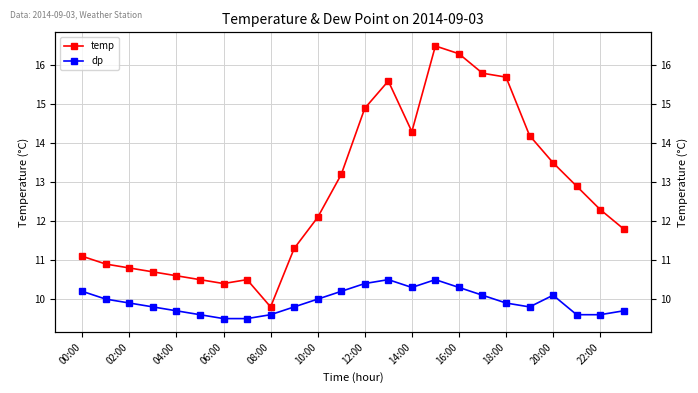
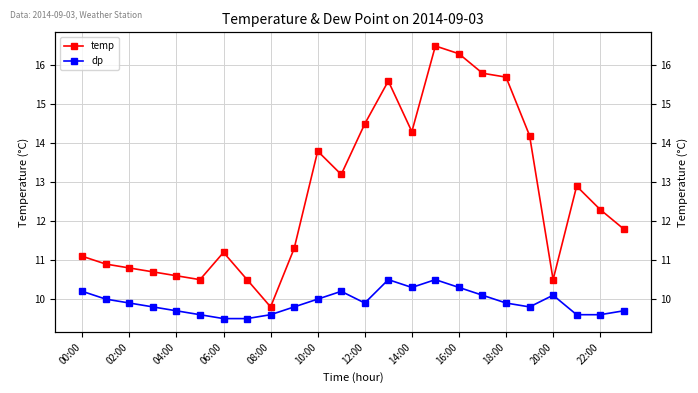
  {
    "temp": {
      "00:00": 11.1,
      "02:00": 10.8,
      "04:00": 10.6,
-     "06:00": 10.4,
+     "06:00": 11.2,
      "08:00": 9.8,
-     "10:00": 12.1,
-     "12:00": 14.9,
+     "10:00": 13.8,
+     "12:00": 14.5,
      "14:00": 14.3,
      "16:00": 16.3,
      "18:00": 15.7,
-     "20:00": 13.5,
+     "20:00": 10.5,
      "22:00": 12.3
    },
    "dp": {
      "00:00": 10.2,
      "02:00": 9.9,
      "04:00": 9.7,
      "06:00": 9.5,
      "08:00": 9.6,
      "10:00": 10.0,
-     "12:00": 10.4,
+     "12:00": 9.9,
      "14:00": 10.3,
      "16:00": 10.3,
      "18:00": 9.9,
      "20:00": 10.1,
      "22:00": 9.6
    }
  }
